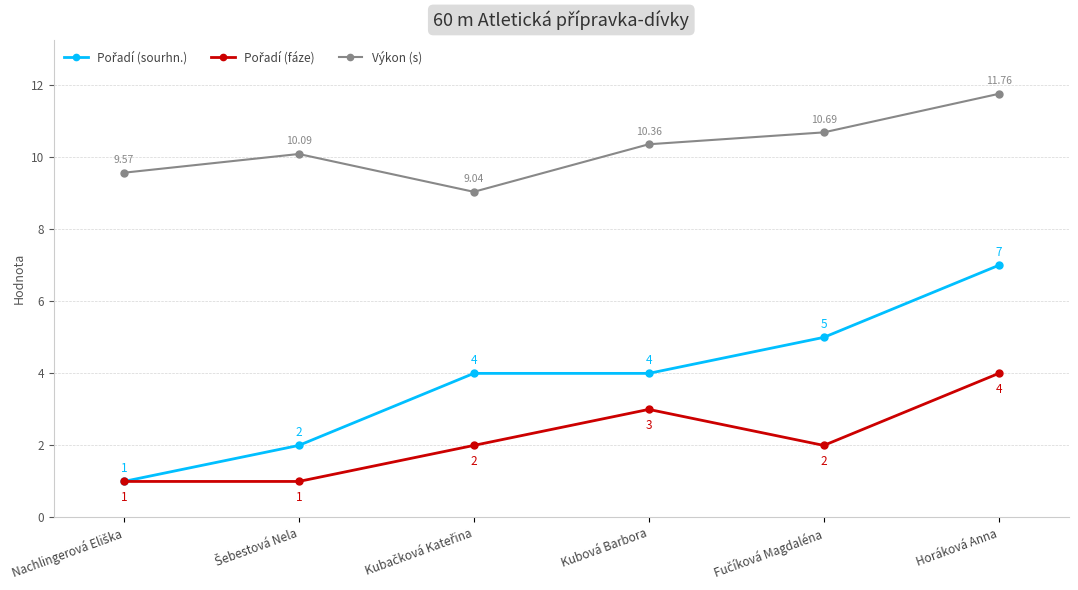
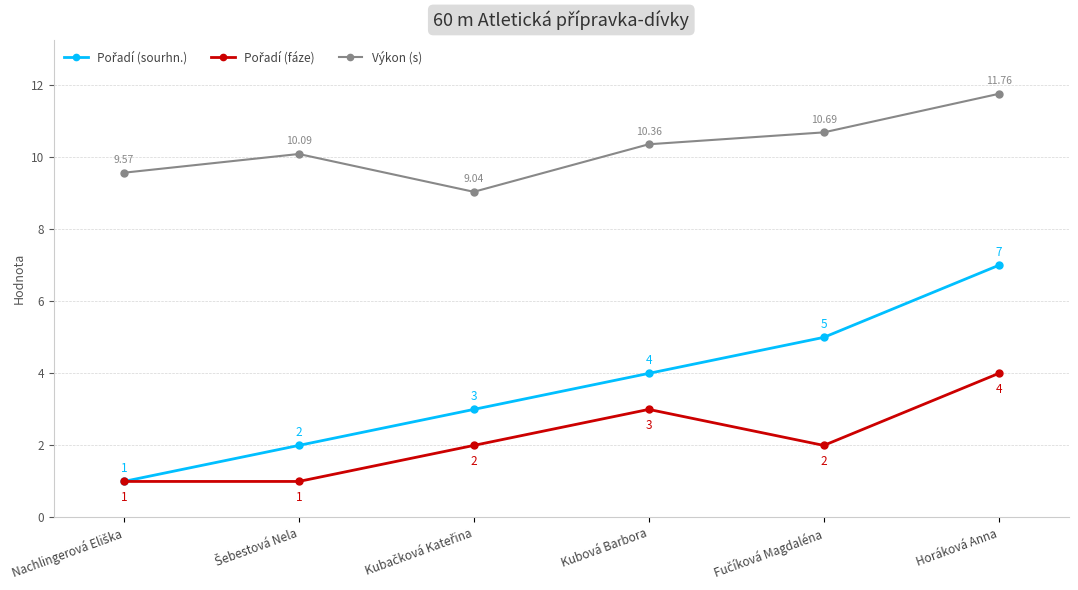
  {
    "Pořadí (sourhn.)": {
      "Šebestová Nela": 2,
-     "Kubačková Kateřina": 4,
+     "Kubačková Kateřina": 3,
      "Kubová Barbora": 4,
      "Fučíková Magdaléna": 5,
      "Horáková Anna": 7
    },
    "Pořadí (fáze)": {
      "Šebestová Nela": 1,
      "Kubačková Kateřina": 2,
      "Kubová Barbora": 3,
      "Fučíková Magdaléna": 2,
      "Horáková Anna": 4
    },
    "Výkon (s)": {
      "Nachlingerová Eliška": 9.57,
      "Šebestová Nela": 10.09,
      "Kubačková Kateřina": 9.04,
      "Kubová Barbora": 10.36,
      "Fučíková Magdaléna": 10.69,
      "Horáková Anna": 11.76
    }
  }
